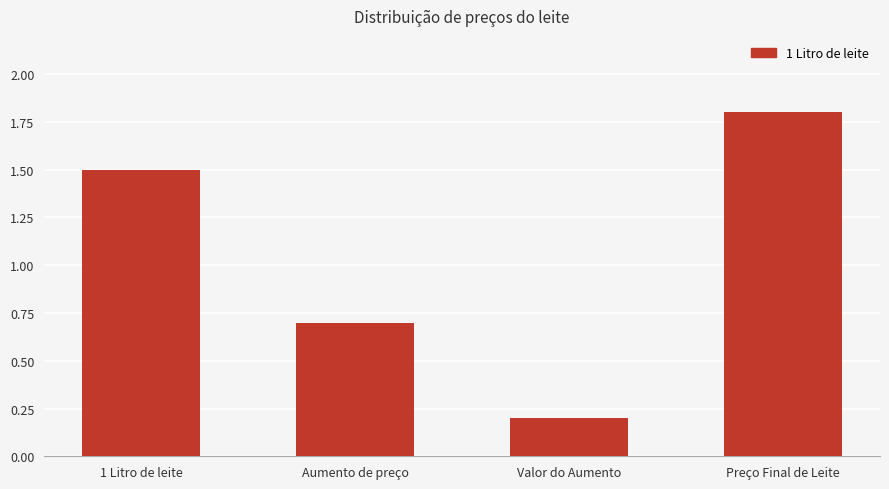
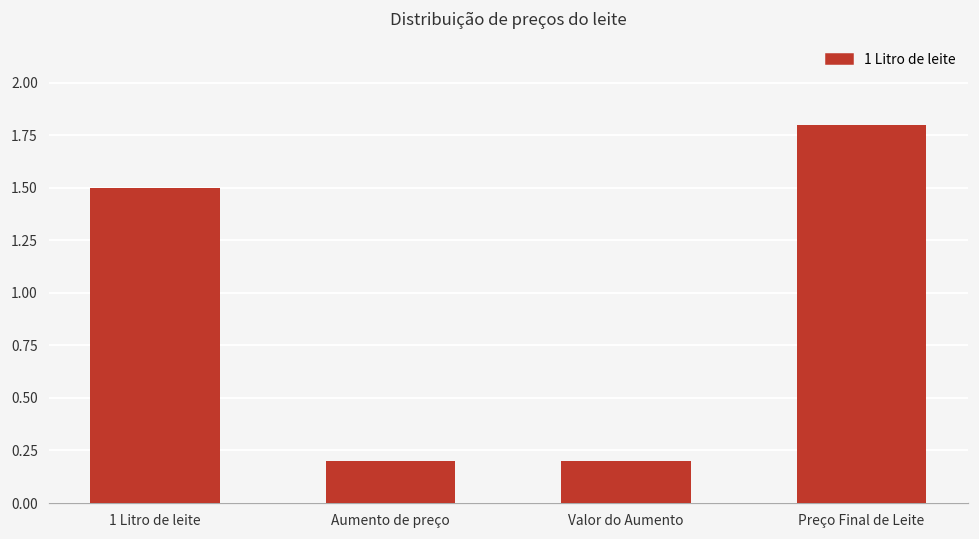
  {
    "1 Litro de leite": 1.5,
-   "Aumento de preço": 0.7,
+   "Aumento de preço": 0.2,
    "Valor do Aumento": 0.2,
    "Preço Final de Leite": 1.8
  }
